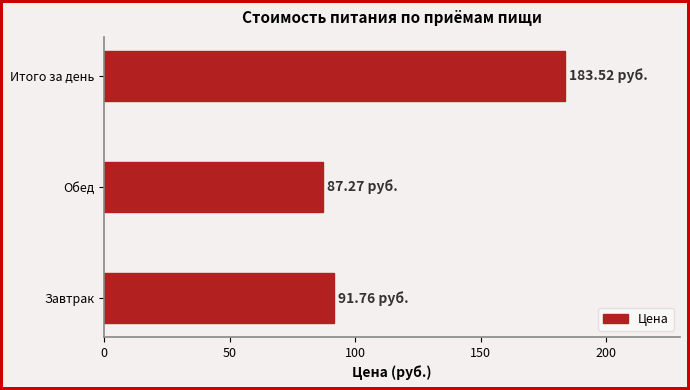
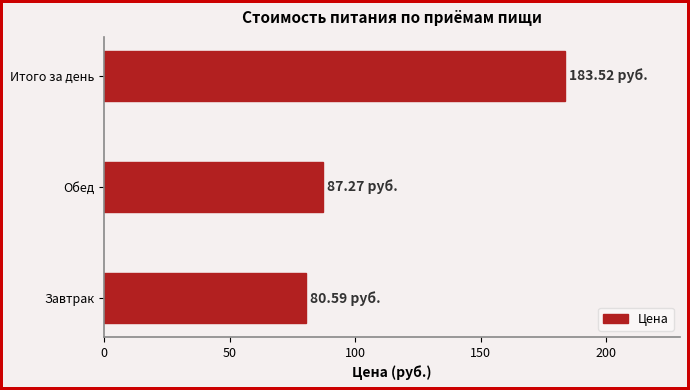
  {
    "Итого за день": 183.52,
    "Обед": 87.27,
-   "Завтрак": 91.76
+   "Завтрак": 80.59
  }
